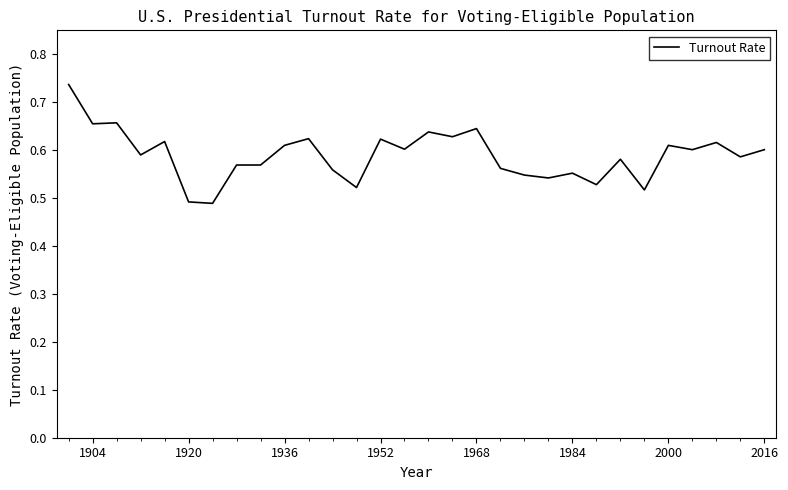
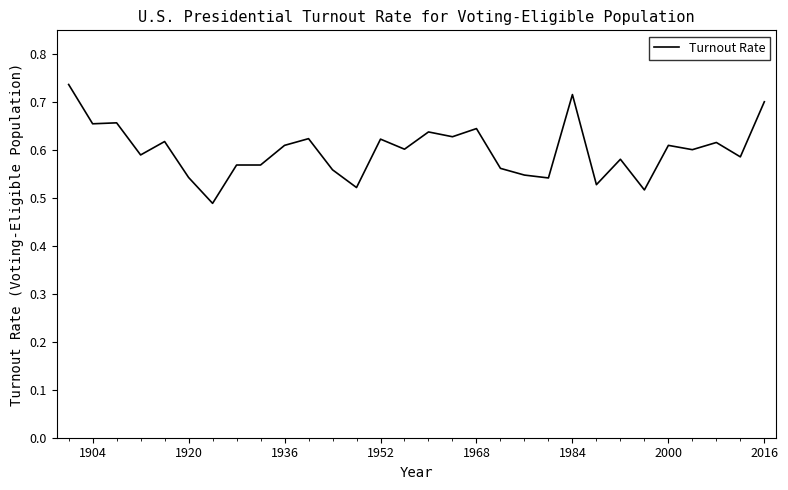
  {
    "1904": 0.66,
-   "1920": 0.49,
+   "1920": 0.54,
    "1936": 0.61,
    "1952": 0.62,
    "1968": 0.65,
-   "1984": 0.55,
+   "1984": 0.72,
    "2000": 0.61,
-   "2016": 0.60
+   "2016": 0.70
  }
